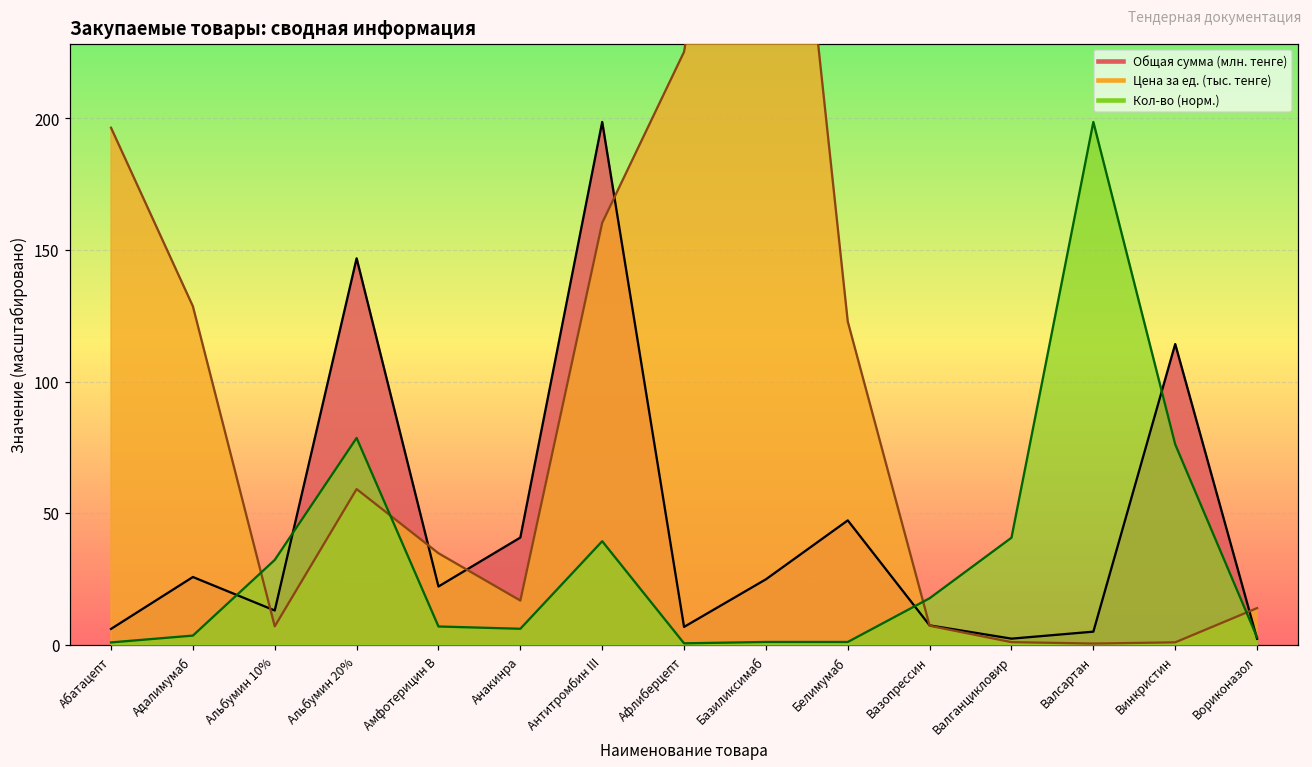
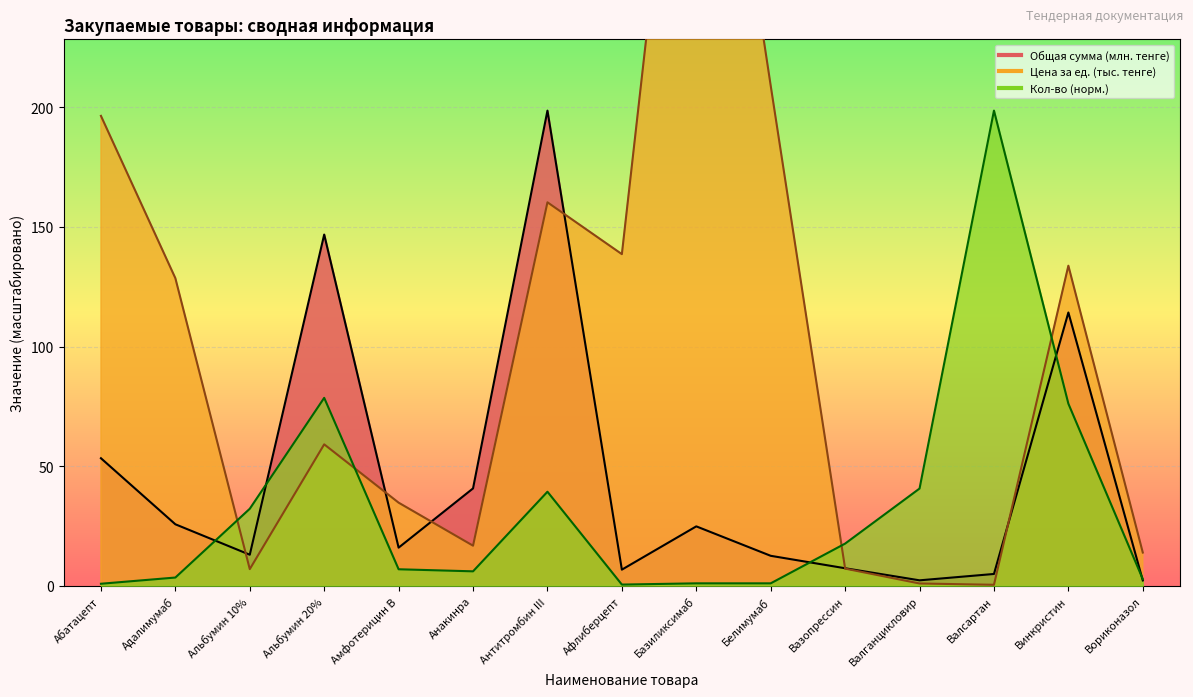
  {
    "Общая сумма (млн. тенге)": {
-     "Абатацепт": 6,
+     "Абатацепт": 53,
      "Адалимумаб": 26,
      "Альбумин 10%": 13,
      "Альбумин 20%": 147,
-     "Амфотерицин В": 22,
+     "Амфотерицин В": 16,
      "Анакинра": 41,
      "Антитромбин III": 199,
      "Афлиберцепт": 7,
      "Базиликсимаб": 25,
-     "Белимумаб": 47,
+     "Белимумаб": 13,
      "Валганцикловир": 2,
      "Валсартан": 5,
      "Винкристин": 114
    },
    "Цена за ед. (тыс. тенге)": {
      "Абатацепт": 196,
      "Адалимумаб": 129,
      "Альбумин 10%": 7,
      "Альбумин 20%": 59,
      "Амфотерицин В": 35,
      "Анакинра": 17,
      "Антитромбин III": 160,
-     "Афлиберцепт": 225,
-     "Белимумаб": 123,
+     "Афлиберцепт": 139,
+     "Белимумаб": 209,
      "Валганцикловир": 1,
      "Валсартан": 0,
-     "Винкристин": 1,
+     "Винкристин": 134,
      "Вориконазол": 14
    }
  }
